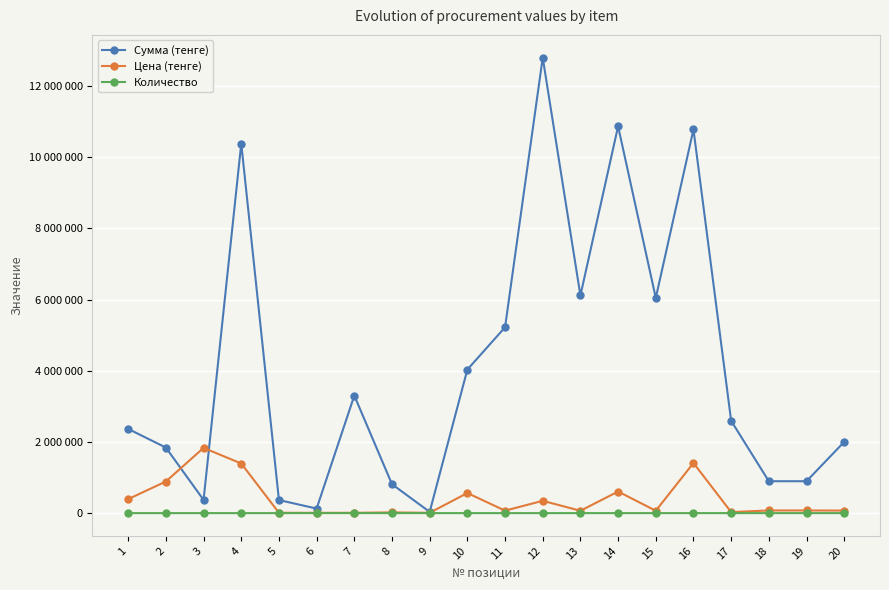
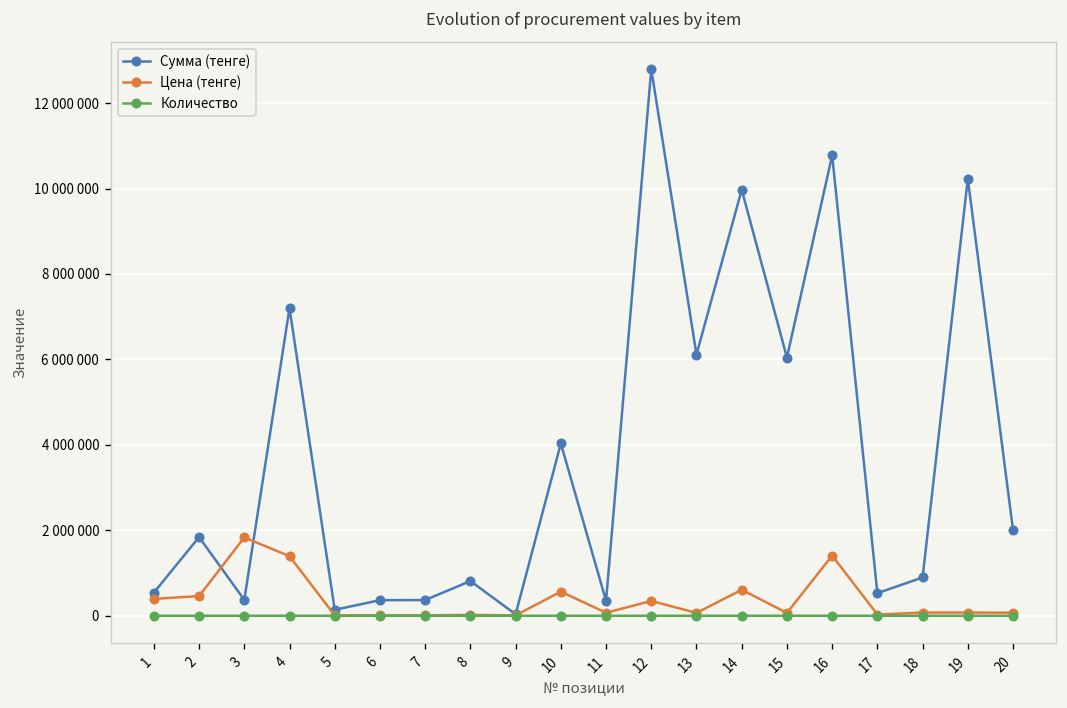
  {
    "Сумма (тенге)": {
-     "1": 2400000,
+     "1": 500000,
      "2": 1800000,
      "3": 400000,
-     "4": 10400000,
-     "5": 400000,
-     "6": 100000,
-     "7": 3300000,
+     "4": 7200000,
+     "5": 100000,
+     "6": 400000,
+     "7": 400000,
      "8": 800000,
      "10": 4000000,
-     "11": 5200000,
+     "11": 300000,
      "12": 12800000,
      "13": 6100000,
-     "14": 10900000,
+     "14": 10000000,
      "15": 6000000,
      "16": 10800000,
-     "17": 2600000,
+     "17": 500000,
      "18": 900000,
-     "19": 900000,
+     "19": 10200000,
      "20": 2000000
    },
    "Цена (тенге)": {
      "1": 400000,
-     "2": 900000,
+     "2": 500000,
      "3": 1800000,
      "4": 1400000,
      "10": 600000,
      "12": 300000,
      "14": 600000,
      "16": 1400000,
      "18": 100000,
      "19": 100000
    },
    "Количество": {
      "1": 0,
      "2": 0,
      "3": 0,
      "4": 0,
      "10": 0,
      "12": 0,
      "14": 0,
      "16": 0,
      "18": 0,
      "19": 0
    }
  }
